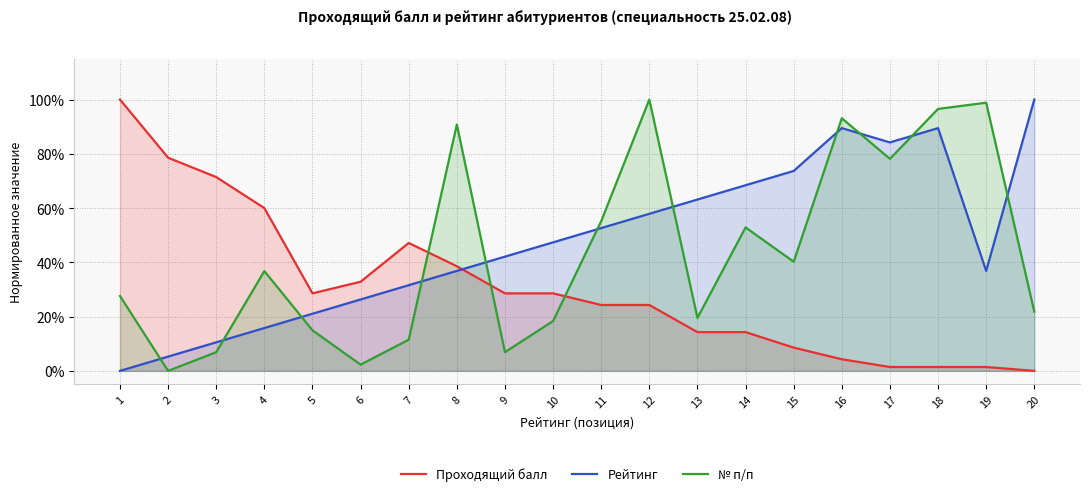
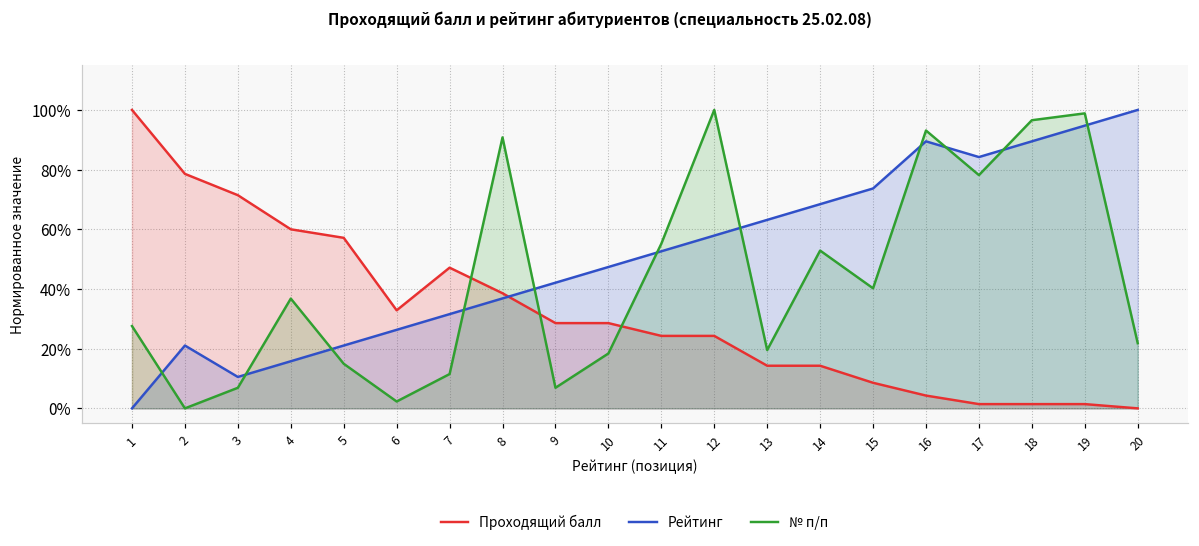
  {
    "Проходящий балл": {
      "1": "100%",
      "2": "79%",
      "3": "71%",
      "4": "60%",
-     "5": "29%",
+     "5": "57%",
      "6": "33%",
      "7": "47%",
      "8": "39%",
      "9": "29%",
      "10": "29%",
      "11": "24%",
      "12": "24%",
      "13": "14%",
      "14": "14%",
      "15": "9%",
      "16": "4%",
      "17": "1%",
      "18": "1%",
      "19": "1%",
      "20": "0%"
    },
    "Рейтинг": {
      "1": "0%",
-     "2": "5%",
+     "2": "21%",
      "3": "11%",
      "4": "16%",
      "5": "21%",
      "6": "26%",
      "7": "32%",
      "8": "37%",
      "9": "42%",
      "10": "47%",
      "11": "53%",
      "12": "58%",
      "13": "63%",
      "14": "68%",
      "15": "74%",
      "16": "89%",
      "17": "84%",
      "18": "89%",
-     "19": "37%",
+     "19": "95%",
      "20": "100%"
    },
    "№ п/п": {
      "1": "28%",
      "2": "0%",
      "3": "7%",
      "4": "37%",
      "5": "15%",
      "6": "2%",
      "7": "11%",
      "8": "91%",
      "9": "7%",
      "10": "18%",
      "11": "55%",
      "12": "100%",
      "13": "20%",
      "14": "53%",
      "15": "40%",
      "16": "93%",
      "17": "78%",
      "18": "97%",
      "19": "99%",
      "20": "22%"
    }
  }
